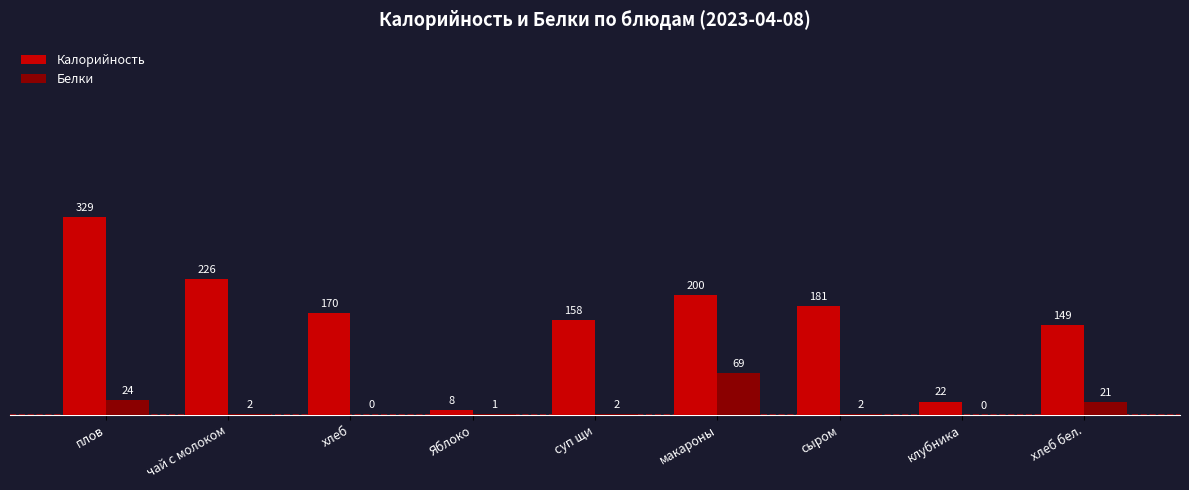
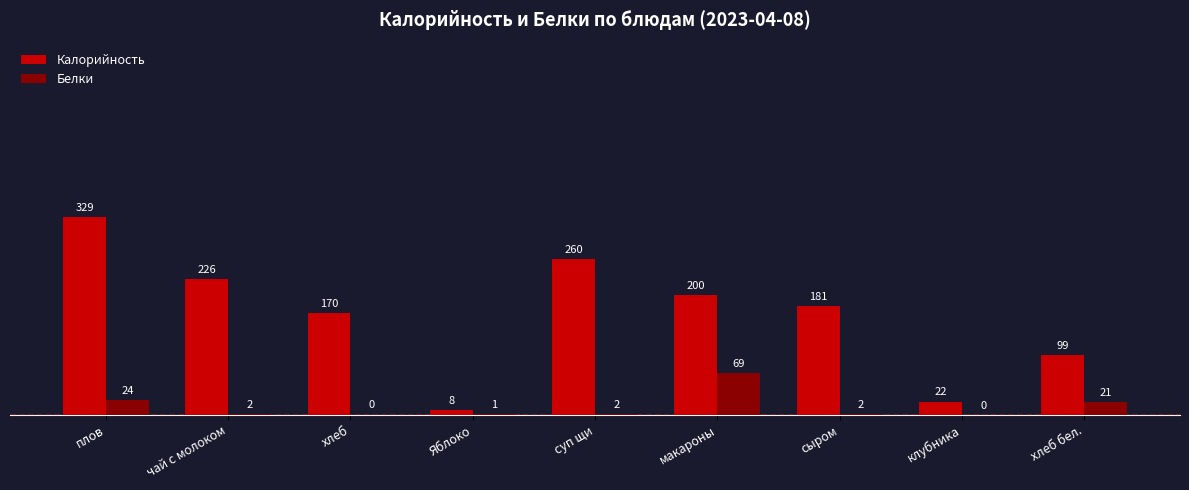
  {
    "Калорийность": {
      "плов": 329,
      "чай с молоком": 226,
      "хлеб": 170,
      "Яблоко": 8,
-     "суп щи": 158,
+     "суп щи": 260,
      "макароны": 200,
      "сыром": 181,
      "клубника": 22,
-     "хлеб бел.": 149
+     "хлеб бел.": 99
    },
    "Белки": {
      "плов": 24,
      "чай с молоком": 2,
      "хлеб": 0,
      "Яблоко": 1,
      "суп щи": 2,
      "макароны": 69,
      "сыром": 2,
      "клубника": 0,
      "хлеб бел.": 21
    }
  }
